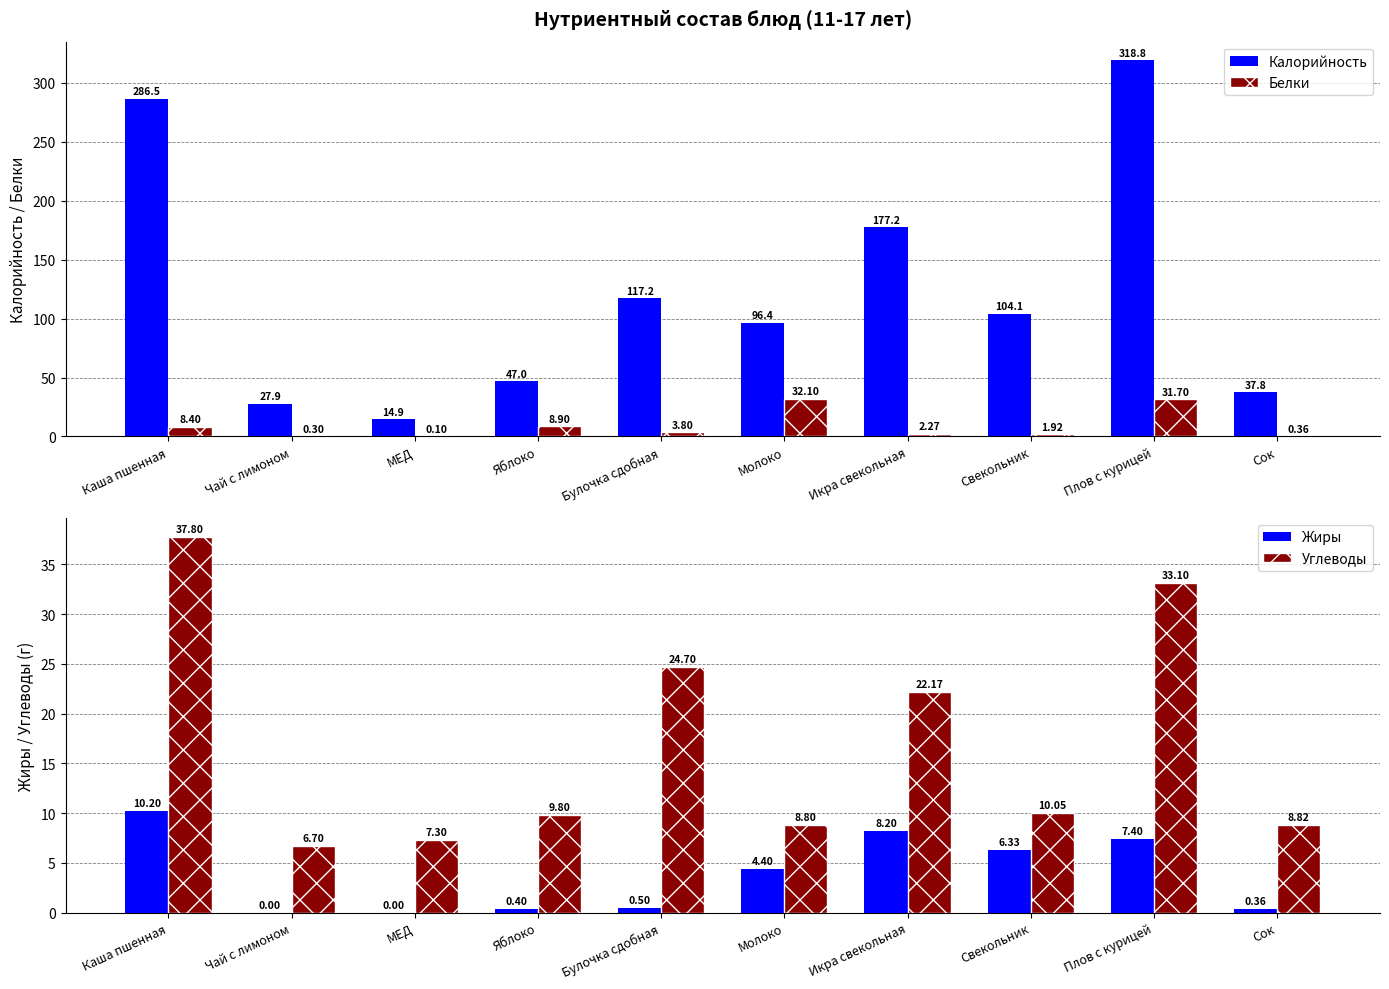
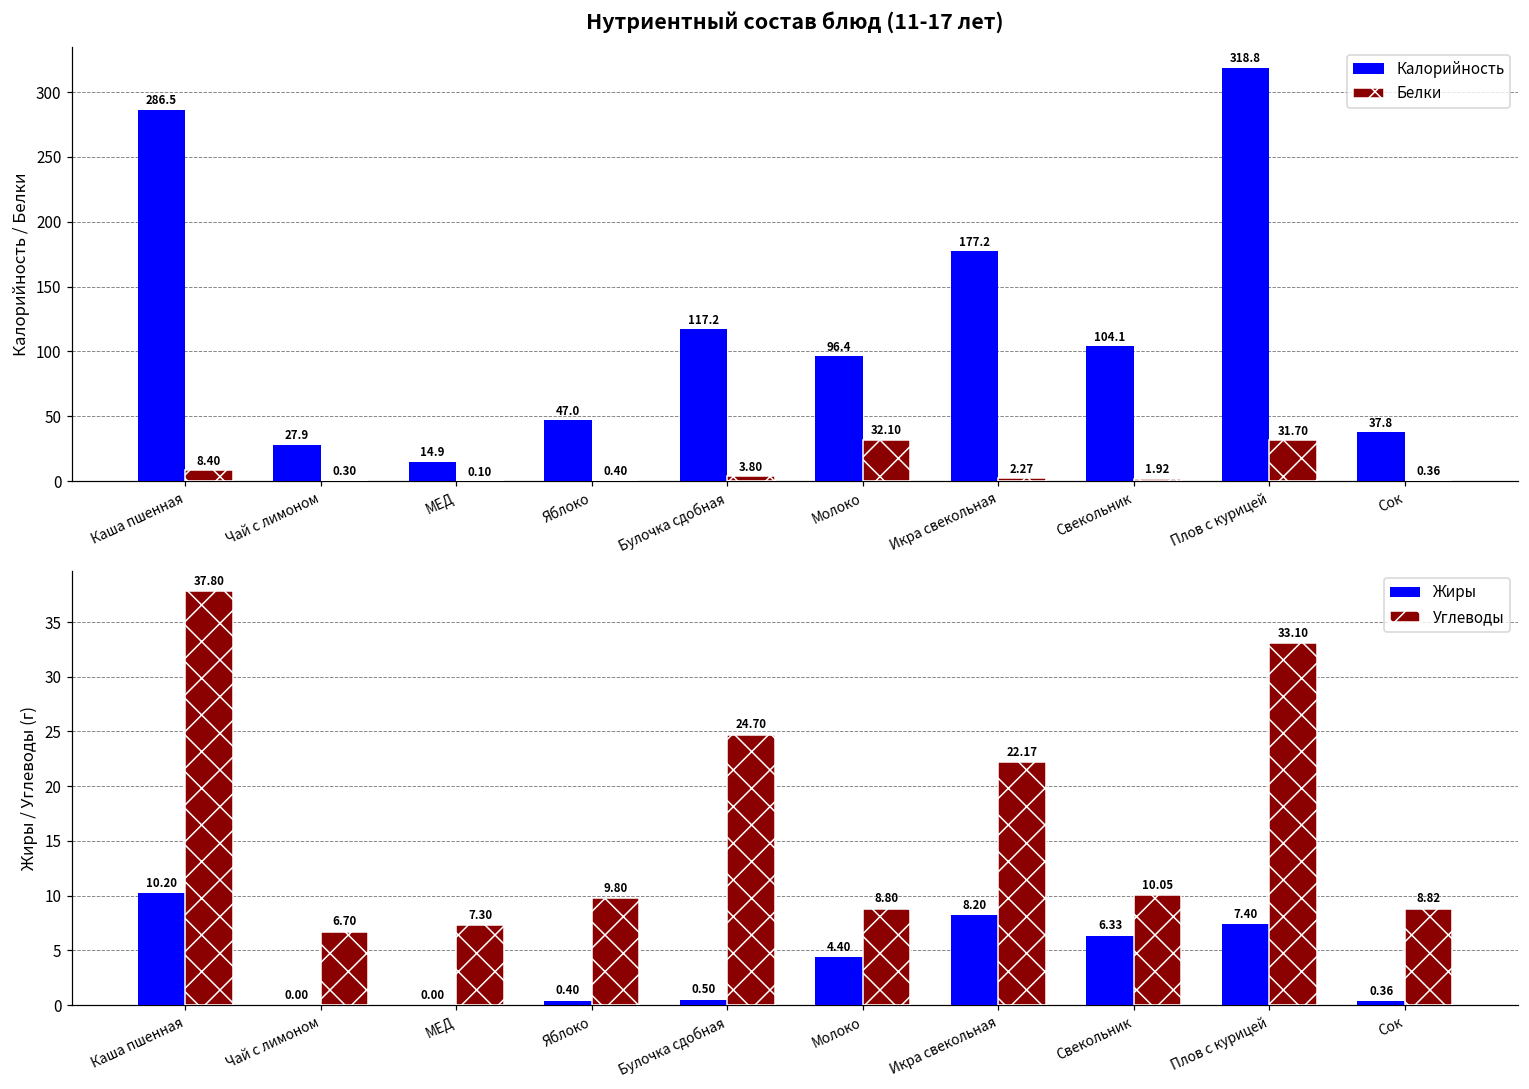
  {
    "Нутриентный состав блюд (11-17 лет)": {
      "Калорийность": {
        "Каша пшенная": 286.5,
        "Чай с лимоном": 27.9,
        "МЕД": 14.9,
        "Яблоко": 47.0,
        "Булочка сдобная": 117.2,
        "Молоко": 96.4,
        "Икра свекольная": 177.2,
        "Свекольник": 104.1,
        "Плов с курицей": 318.8,
        "Сок": 37.8
      },
      "Белки": {
        "Каша пшенная": 8.40,
        "Чай с лимоном": 0.30,
        "МЕД": 0.10,
-       "Яблоко": 8.90,
+       "Яблоко": 0.40,
        "Булочка сдобная": 3.80,
        "Молоко": 32.10,
        "Икра свекольная": 2.27,
        "Свекольник": 1.92,
        "Плов с курицей": 31.70,
        "Сок": 0.36
      }
    }
  }
